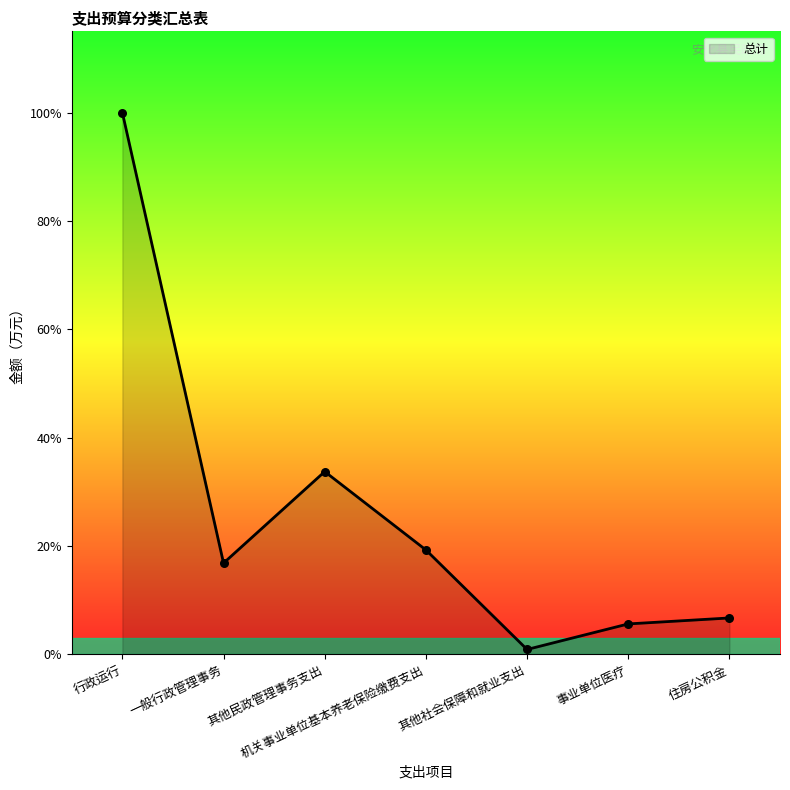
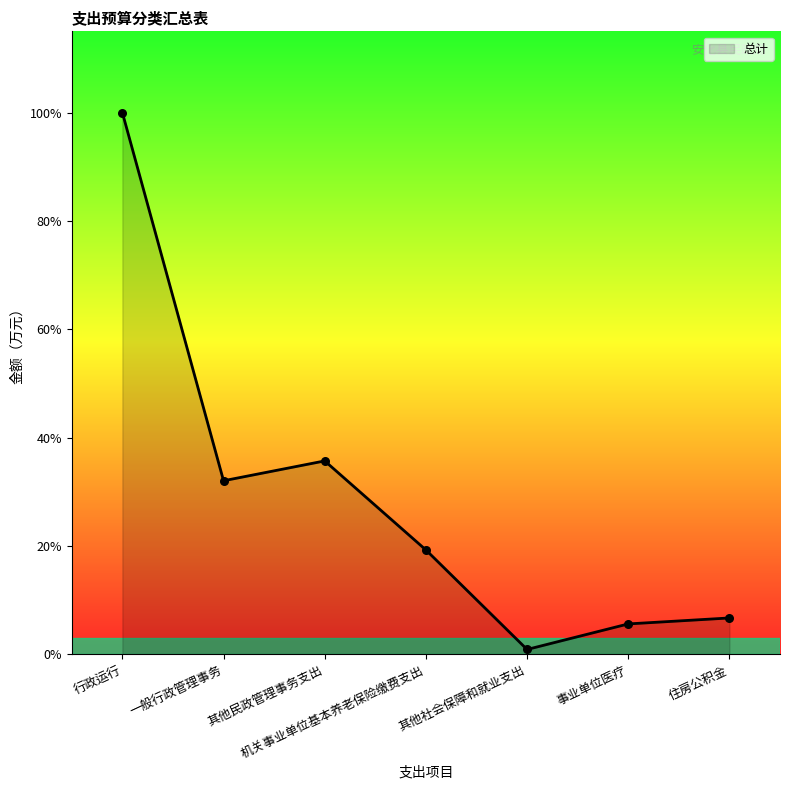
  {
    "行政运行": "100%",
-   "一般行政管理事务": "17%",
-   "其他民政管理事务支出": "34%",
+   "一般行政管理事务": "32%",
+   "其他民政管理事务支出": "36%",
    "机关事业单位基本养老保险缴费支出": "19%",
    "事业单位医疗": "6%",
    "住房公积金": "7%"
  }
